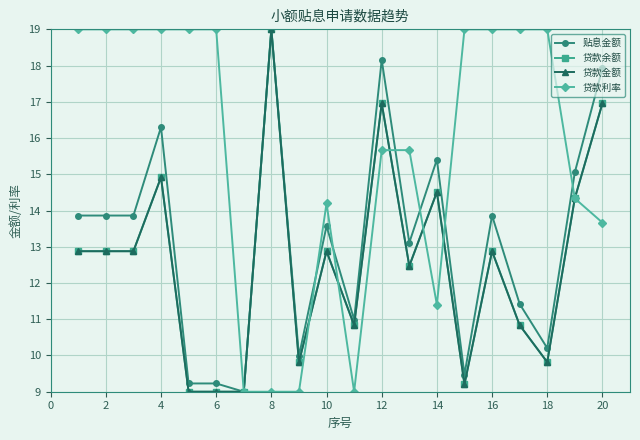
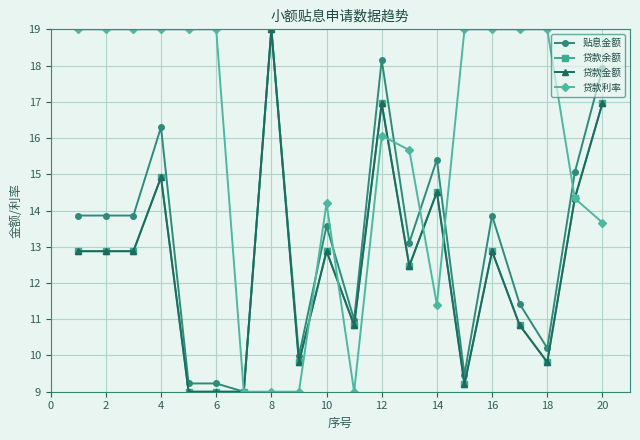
  {
    "贷款利率": {
      "2": 19.0,
      "4": 19.0,
      "6": 19.0,
      "8": 9.0,
      "10": 14.2,
-     "12": 15.7,
+     "12": 16.1,
      "14": 11.4,
      "16": 19.0,
      "18": 19.0,
      "20": 13.7
    }
  }
